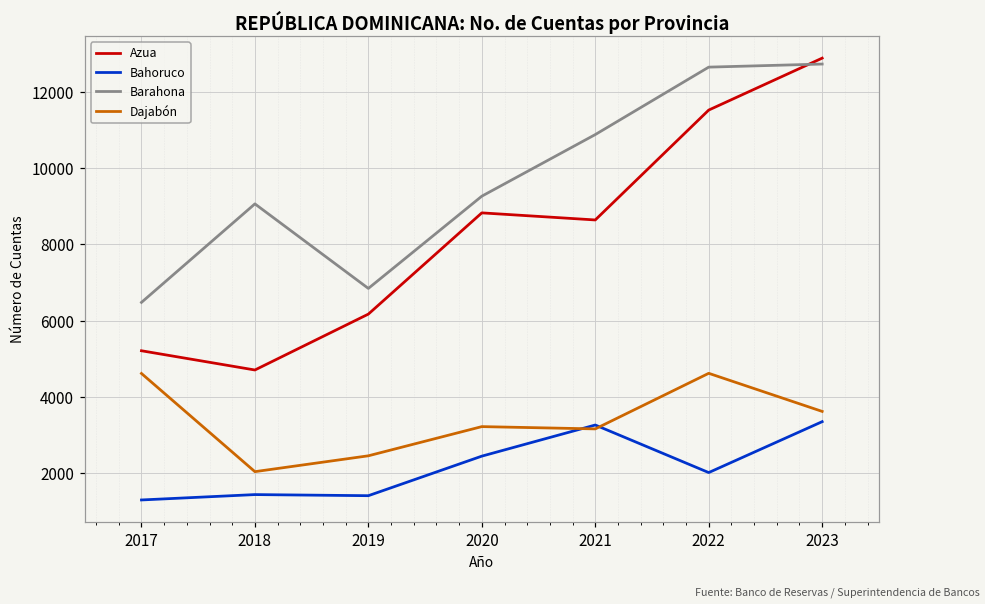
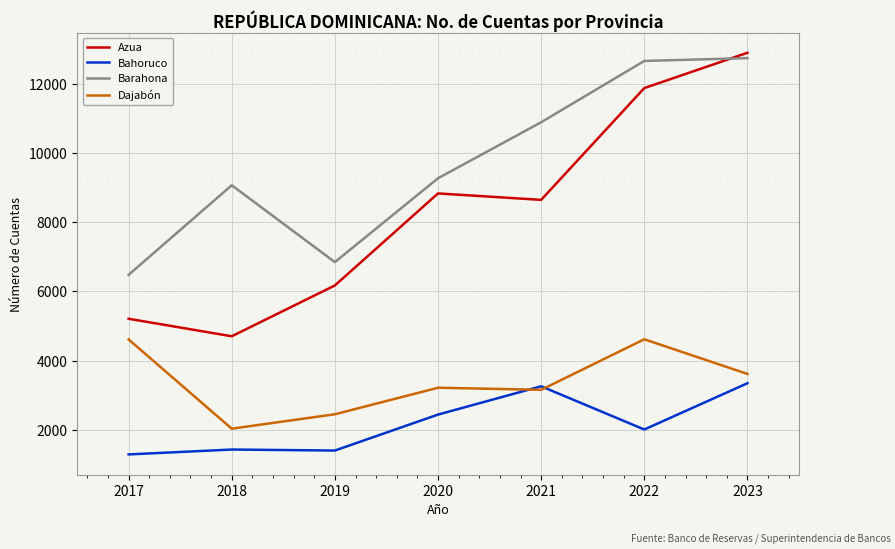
  {
    "Azua": {
      "2017": 5200,
      "2018": 4700,
      "2019": 6200,
      "2020": 8800,
      "2021": 8600,
-     "2022": 11500,
+     "2022": 11900,
      "2023": 12900
    },
    "Bahoruco": {
      "2017": 1300,
      "2018": 1400,
      "2019": 1400,
      "2020": 2400,
      "2021": 3300,
      "2022": 2000,
      "2023": 3300
    },
    "Barahona": {
      "2017": 6500,
      "2018": 9100,
      "2019": 6800,
      "2020": 9300,
      "2021": 10900,
      "2022": 12700,
      "2023": 12700
    },
    "Dajabón": {
      "2017": 4600,
      "2018": 2000,
      "2019": 2500,
      "2020": 3200,
      "2021": 3200,
      "2022": 4600,
      "2023": 3600
    }
  }
